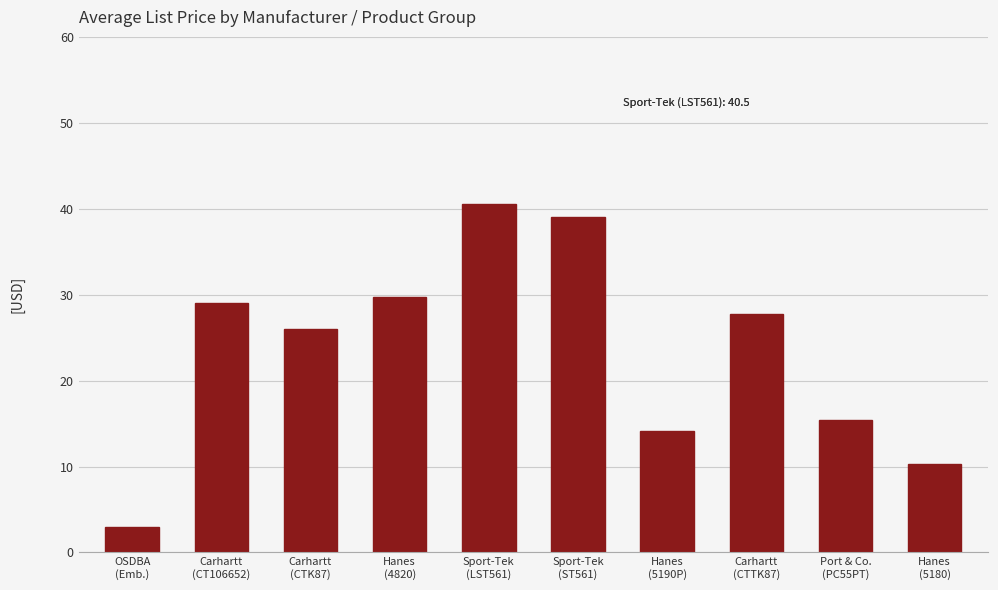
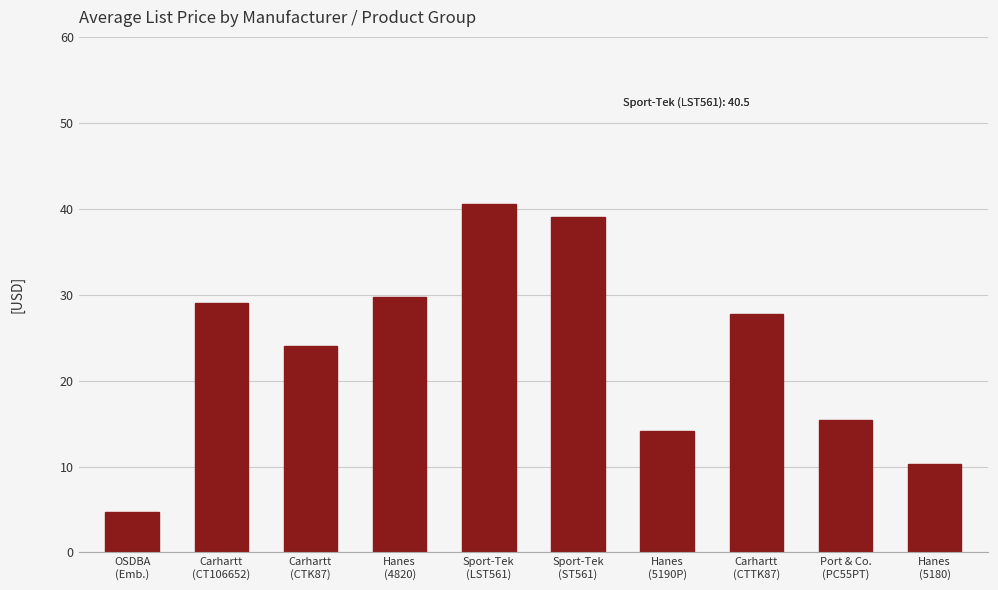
  {
-   "OSDBA (Emb.)": 3,
+   "OSDBA (Emb.)": 5,
    "Carhartt (CT106652)": 29,
-   "Carhartt (CTK87)": 26,
+   "Carhartt (CTK87)": 24,
    "Hanes (4820)": 30,
    "Sport-Tek (LST561)": 41,
    "Sport-Tek (ST561)": 39,
    "Hanes (5190P)": 14,
    "Carhartt (CTTK87)": 28,
    "Port & Co. (PC55PT)": 15,
    "Hanes (5180)": 10
  }
